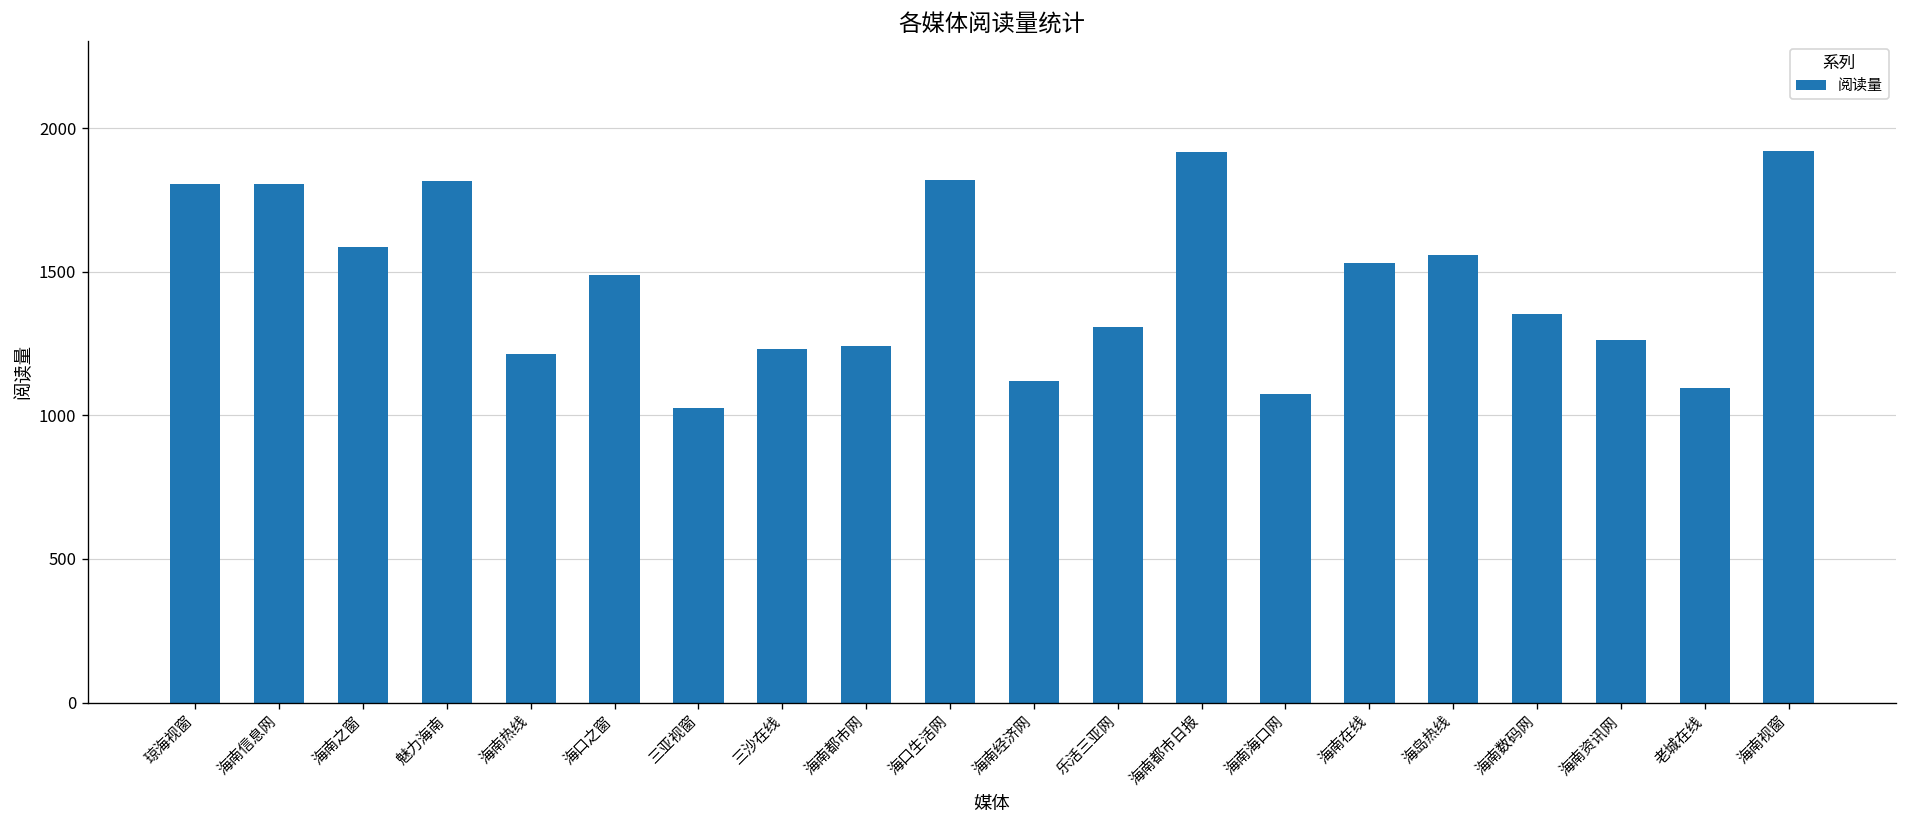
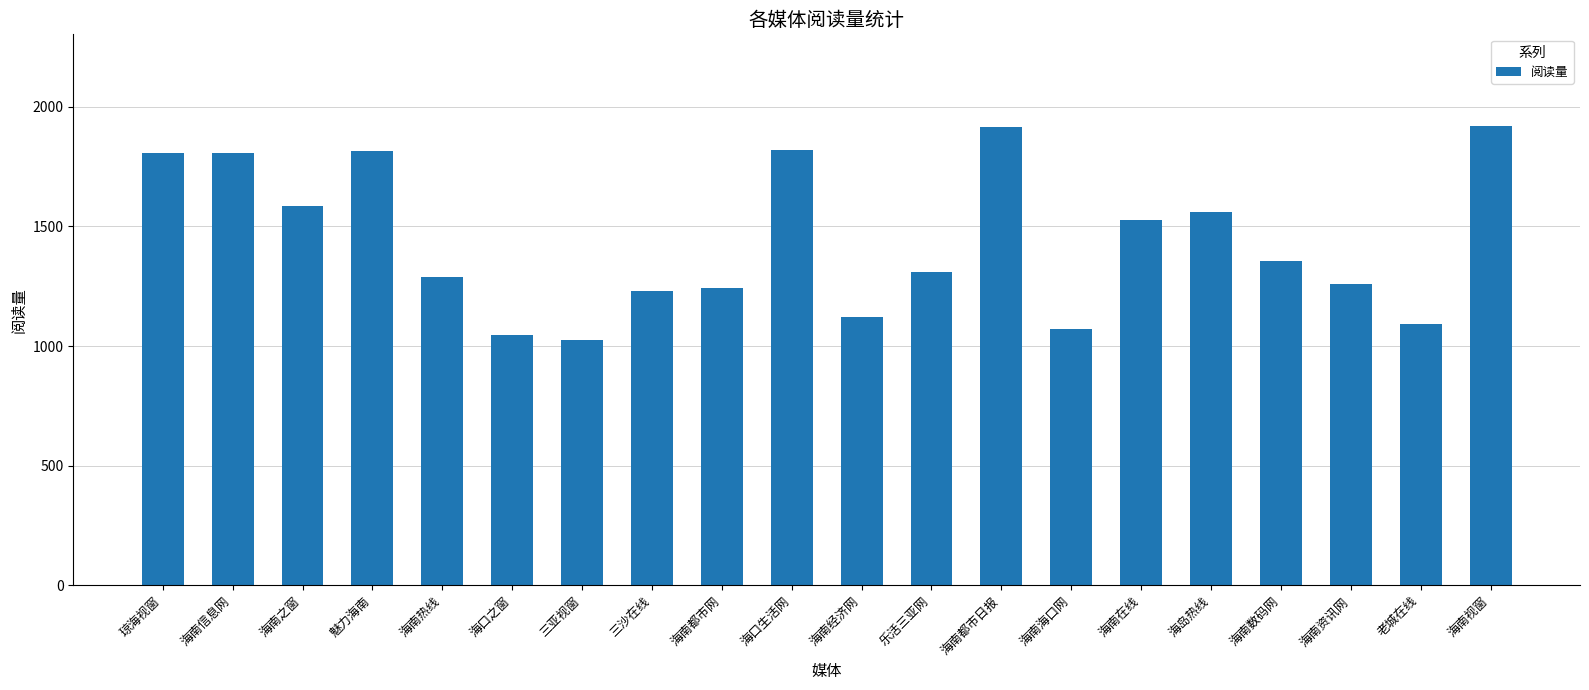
  {
    "琼海视窗": 1810,
    "海南信息网": 1810,
    "海南之窗": 1590,
    "魅力海南": 1820,
-   "海南热线": 1210,
-   "海口之窗": 1490,
+   "海南热线": 1290,
+   "海口之窗": 1050,
    "三亚视窗": 1030,
    "三沙在线": 1230,
    "海南都市网": 1240,
    "海口生活网": 1820,
    "海南经济网": 1120,
    "乐活三亚网": 1310,
    "海南都市日报": 1920,
    "海南海口网": 1070,
    "海南在线": 1530,
    "海岛热线": 1560,
    "海南数码网": 1350,
    "海南资讯网": 1260,
    "老城在线": 1090,
    "海南视窗": 1920
  }
